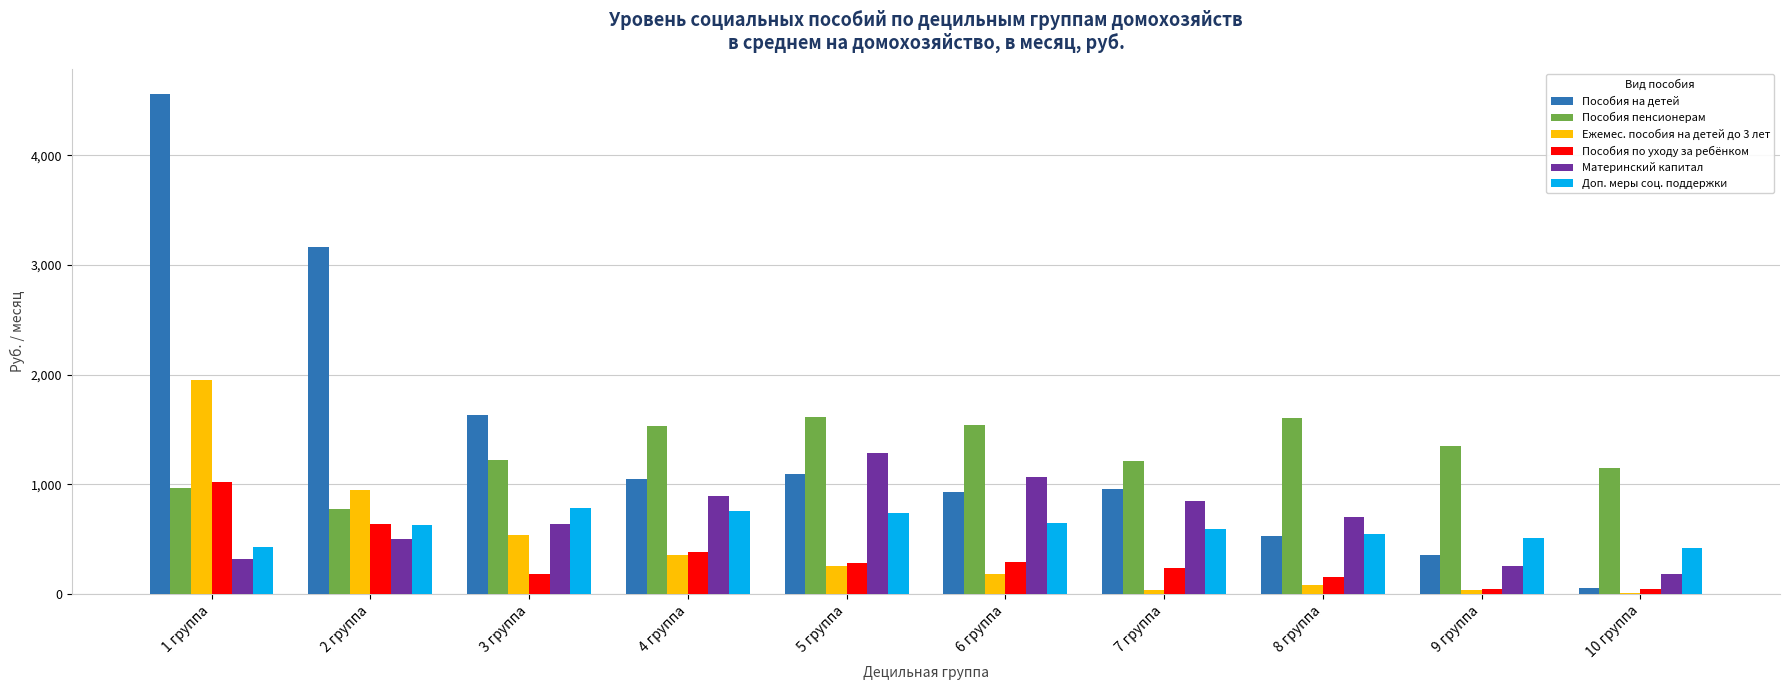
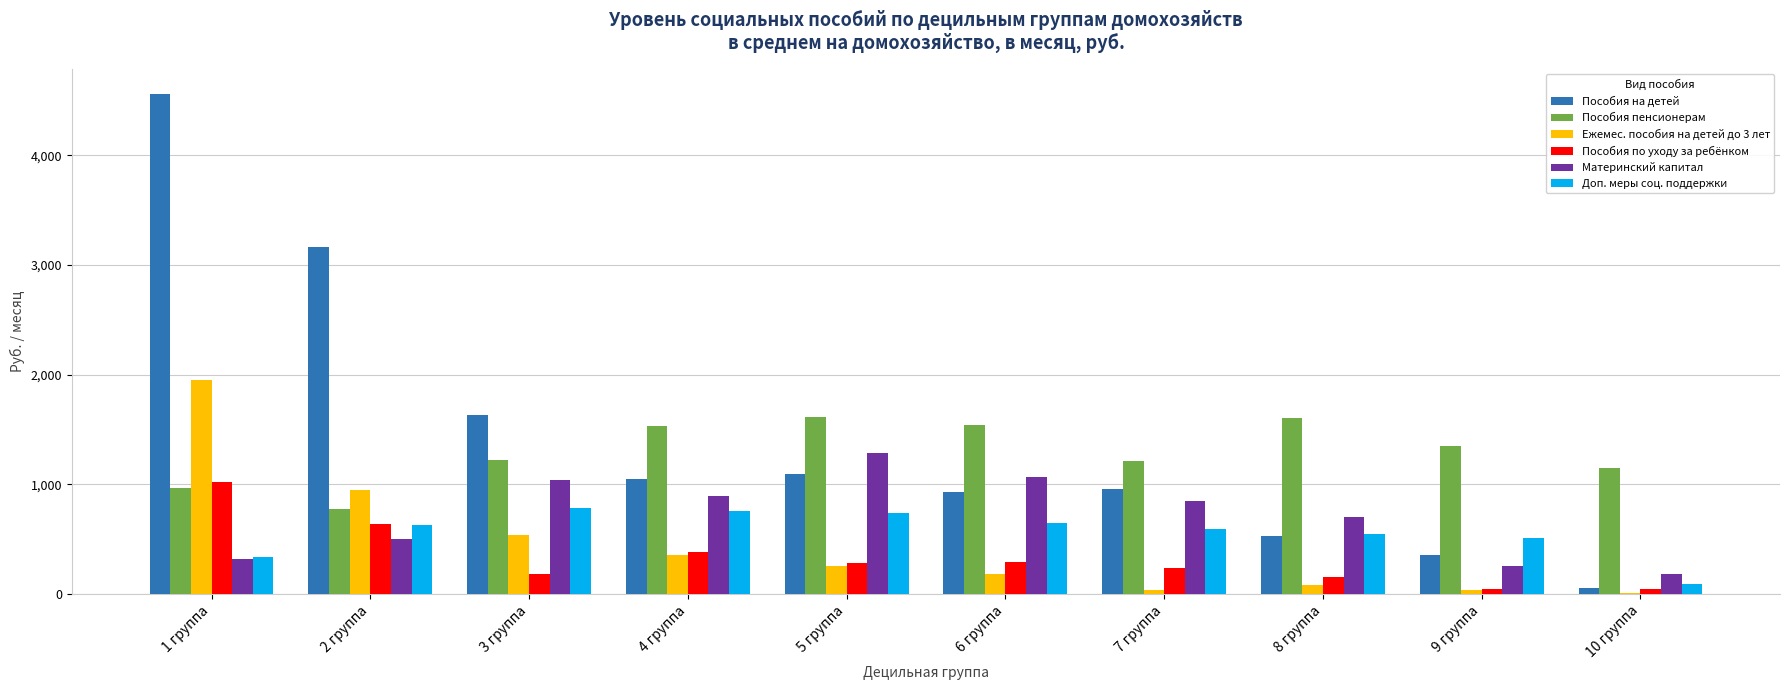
  {
    "Пособия на детей": {
      "1 группа": "4,560",
      "2 группа": "3,160",
      "3 группа": "1,640",
      "4 группа": "1,050",
      "5 группа": "1,090",
      "6 группа": "930",
      "7 группа": "960",
      "8 группа": "530",
      "9 группа": "360",
      "10 группа": "50"
    },
    "Пособия пенсионерам": {
      "1 группа": "970",
      "2 группа": "770",
      "3 группа": "1,220",
      "4 группа": "1,530",
      "5 группа": "1,610",
      "6 группа": "1,540",
      "7 группа": "1,220",
      "8 группа": "1,610",
      "9 группа": "1,350",
      "10 группа": "1,150"
    },
    "Ежемес. пособия на детей до 3 лет": {
      "1 группа": "1,950",
      "2 группа": "950",
      "3 группа": "540",
      "4 группа": "350",
      "5 группа": "260",
      "6 группа": "190",
      "7 группа": "40",
      "8 группа": "90",
      "9 группа": "30"
    },
    "Пособия по уходу за ребёнком": {
      "1 группа": "1,020",
      "2 группа": "640",
      "3 группа": "180",
      "4 группа": "380",
      "5 группа": "280",
      "6 группа": "290",
      "7 группа": "240",
      "8 группа": "150",
      "9 группа": "40",
      "10 группа": "40"
    },
    "Материнский капитал": {
      "1 группа": "320",
      "2 группа": "510",
-     "3 группа": "640",
+     "3 группа": "1,040",
      "4 группа": "890",
      "5 группа": "1,290",
      "6 группа": "1,070",
      "7 группа": "850",
      "8 группа": "700",
      "9 группа": "260",
      "10 группа": "190"
    },
    "Доп. меры соц. поддержки": {
-     "1 группа": "430",
+     "1 группа": "340",
      "2 группа": "630",
      "3 группа": "780",
      "4 группа": "760",
      "5 группа": "740",
      "6 группа": "640",
      "7 группа": "600",
      "8 группа": "550",
      "9 группа": "510",
-     "10 группа": "420"
+     "10 группа": "90"
    }
  }
